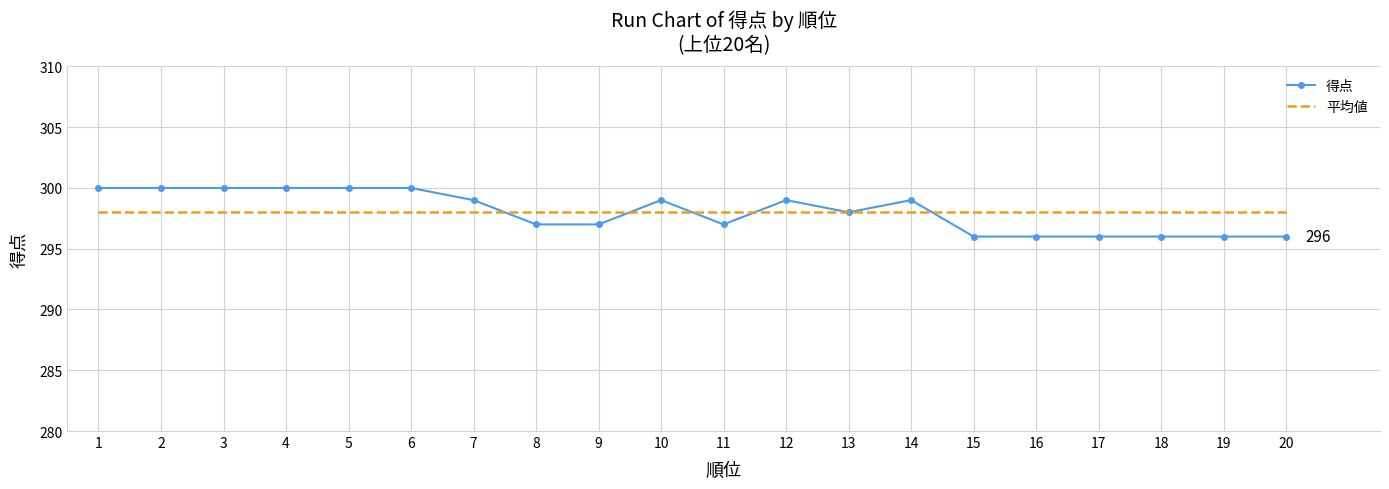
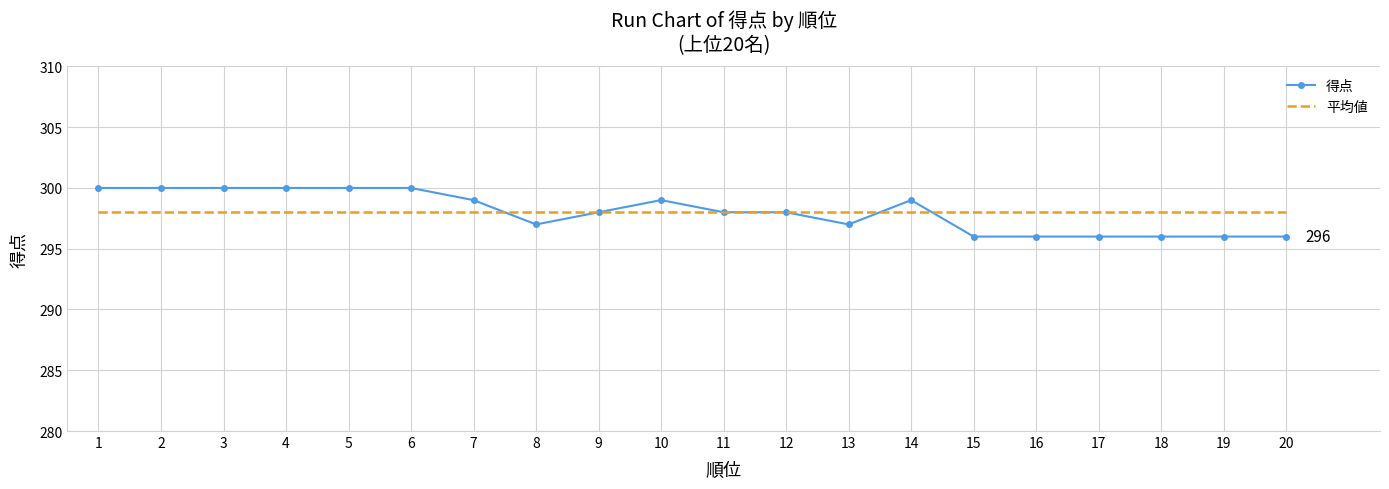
  {
    "得点": {
      "1": 300,
      "2": 300,
      "3": 300,
      "4": 300,
      "5": 300,
      "6": 300,
      "7": 299,
      "8": 297,
-     "9": 297,
+     "9": 298,
      "10": 299,
-     "11": 297,
-     "12": 299,
-     "13": 298,
+     "11": 298,
+     "12": 298,
+     "13": 297,
      "14": 299,
      "15": 296,
      "16": 296,
      "17": 296,
      "18": 296,
      "19": 296
    },
    "平均値": {
      "1": 298,
      "20": 298
    }
  }
